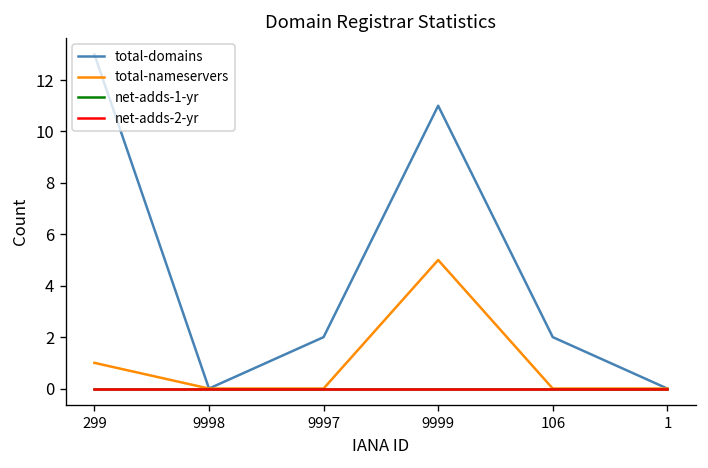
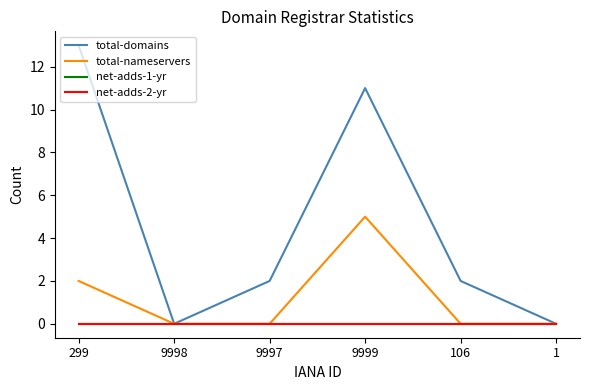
  {
    "total-domains": {
      "9997": 2,
      "9999": 11,
      "106": 2
    },
    "total-nameservers": {
-     "299": 1,
+     "299": 2,
      "9999": 5
    },
    "net-adds-2-yr": {
      "299": 0,
      "9999": 0
    }
  }
